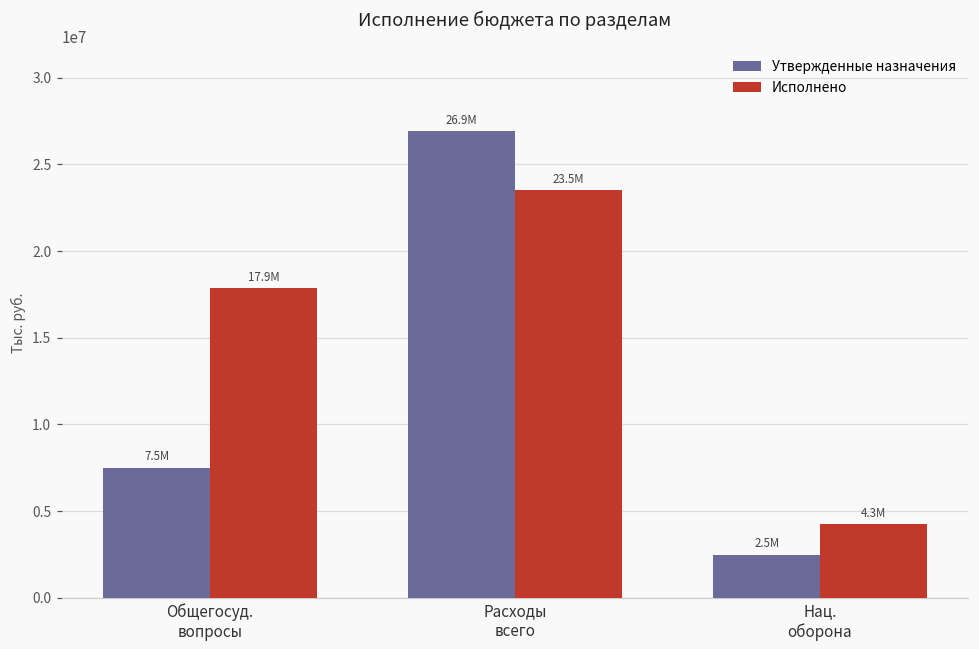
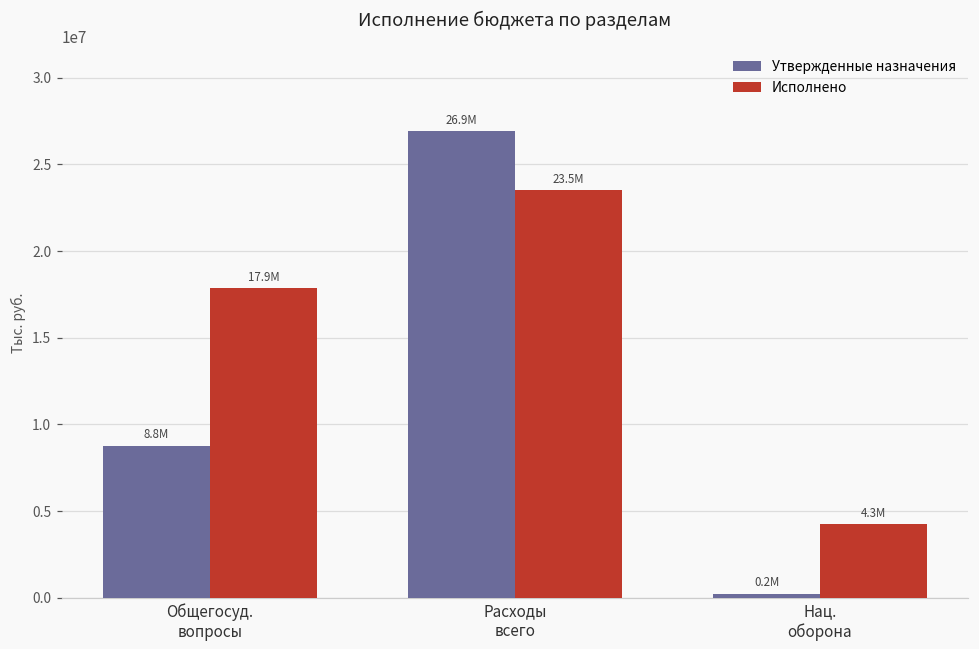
  {
    "Утвержденные назначения": {
-     "Общегосуд. вопросы": "7.5M",
+     "Общегосуд. вопросы": "8.8M",
      "Расходы всего": "26.9M",
-     "Нац. оборона": "2.5M"
+     "Нац. оборона": "0.2M"
    },
    "Исполнено": {
      "Общегосуд. вопросы": "17.9M",
      "Расходы всего": "23.5M",
      "Нац. оборона": "4.3M"
    }
  }
